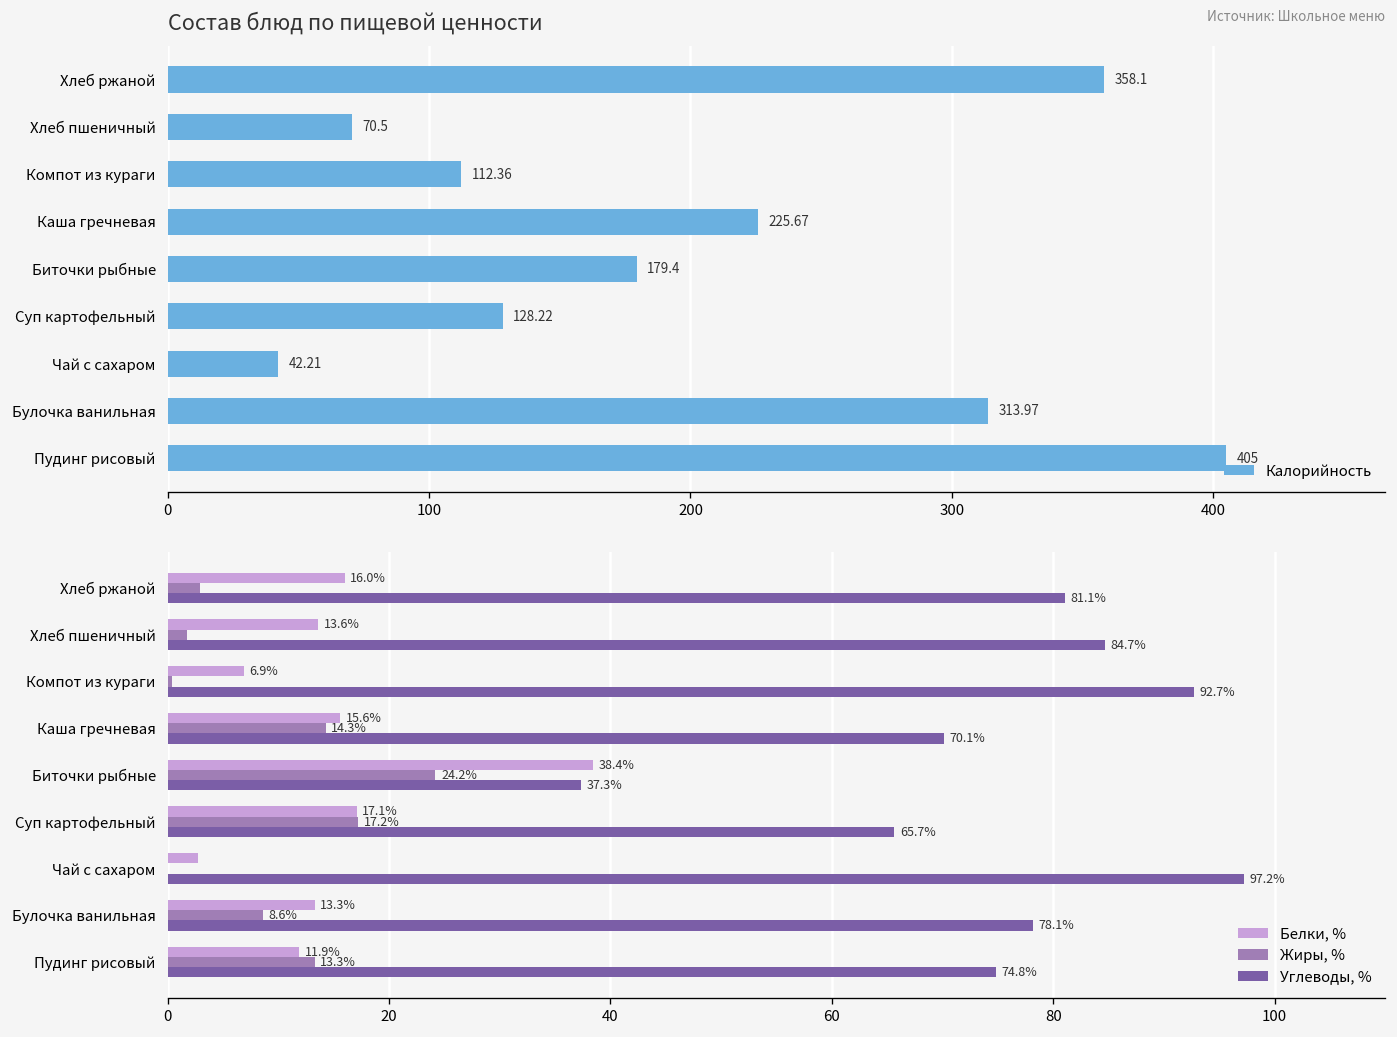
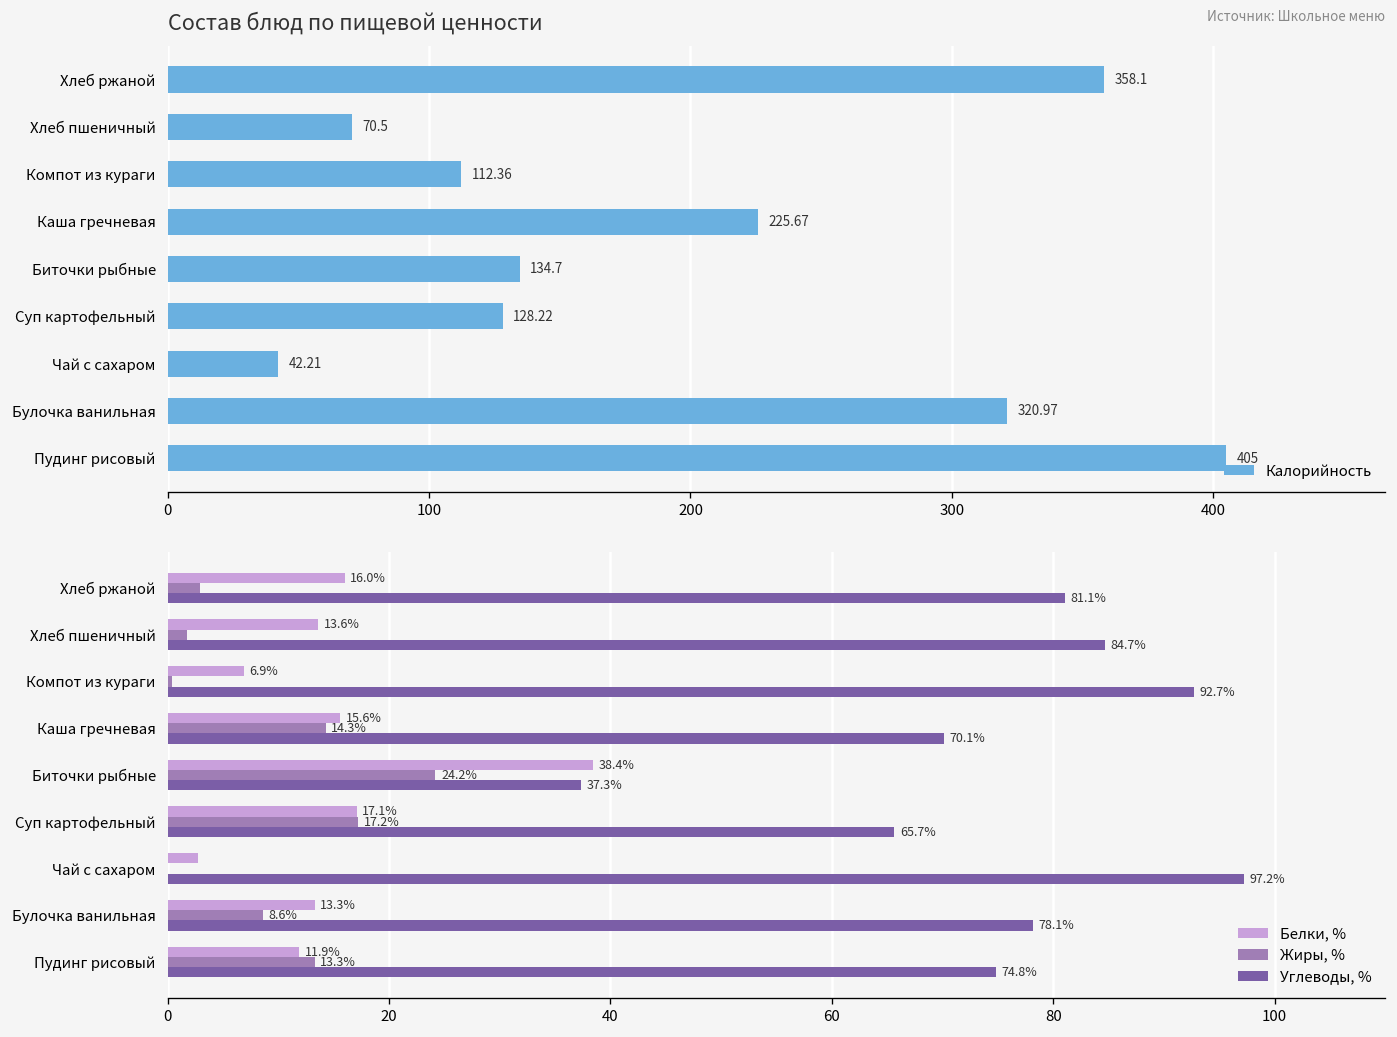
  {
    "Состав блюд по пищевой ценности": {
      "Хлеб ржаной": 358.1,
      "Хлеб пшеничный": 70.5,
      "Компот из кураги": 112.36,
      "Каша гречневая": 225.67,
-     "Биточки рыбные": 179.4,
+     "Биточки рыбные": 134.7,
      "Суп картофельный": 128.22,
      "Чай с сахаром": 42.21,
-     "Булочка ванильная": 313.97,
+     "Булочка ванильная": 320.97,
      "Пудинг рисовый": 405
    }
  }
